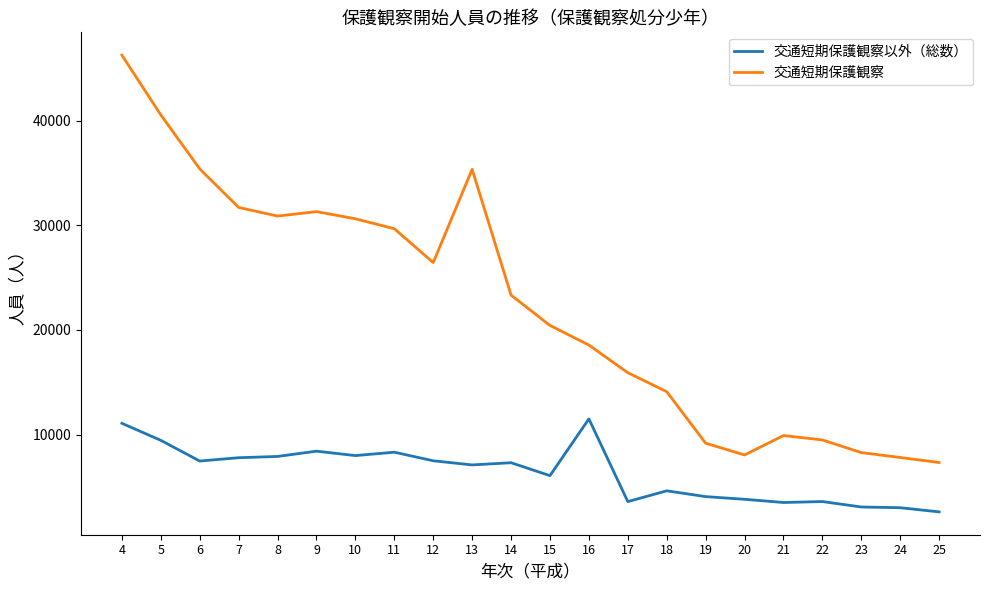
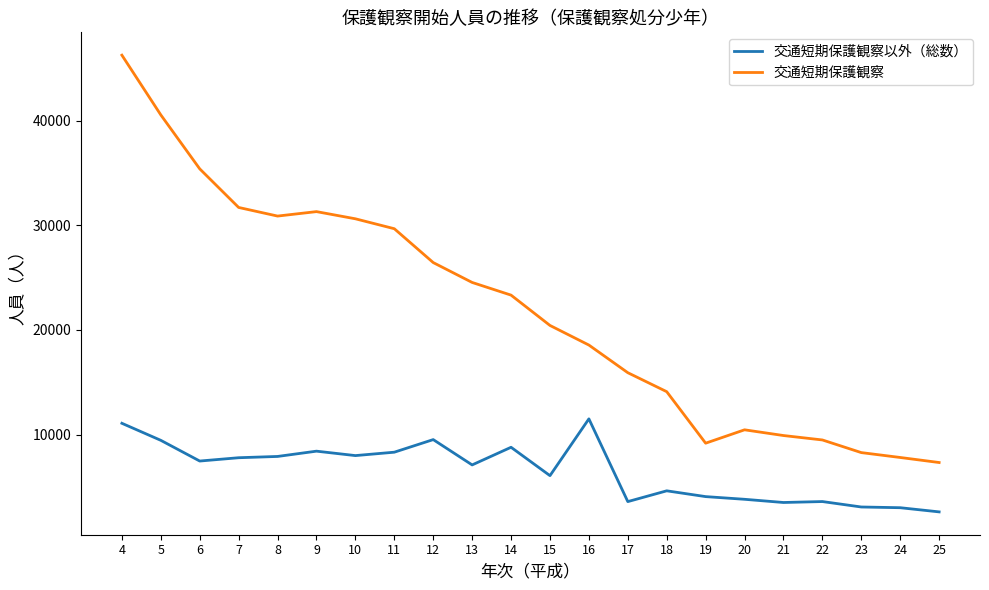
  {
    "交通短期保護観察以外（総数）": {
      "4": 11100,
      "5": 9400,
      "6": 7500,
      "7": 7800,
      "8": 7900,
      "9": 8400,
      "10": 8000,
      "11": 8300,
-     "12": 7500,
+     "12": 9500,
      "13": 7100,
-     "14": 7300,
+     "14": 8800,
      "15": 6100,
      "16": 11500,
      "17": 3600,
      "18": 4600,
      "19": 4100,
      "20": 3800,
      "21": 3500,
      "22": 3600,
      "23": 3100,
      "24": 3000,
      "25": 2600
    },
    "交通短期保護観察": {
      "4": 46300,
      "5": 40600,
      "6": 35400,
      "7": 31700,
      "8": 30900,
      "9": 31300,
      "10": 30600,
      "11": 29700,
      "12": 26400,
-     "13": 35400,
+     "13": 24500,
      "14": 23300,
      "15": 20400,
      "16": 18600,
      "17": 15900,
      "18": 14100,
      "19": 9200,
-     "20": 8000,
+     "20": 10500,
      "21": 9900,
      "22": 9500,
      "23": 8300,
      "24": 7800,
      "25": 7300
    }
  }
